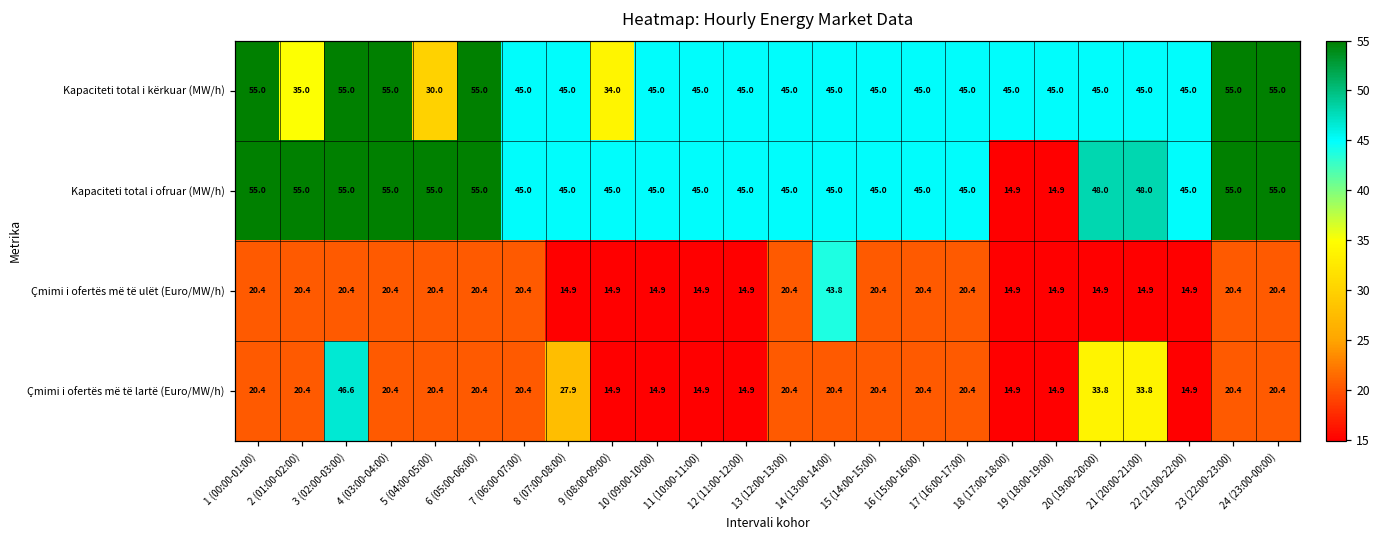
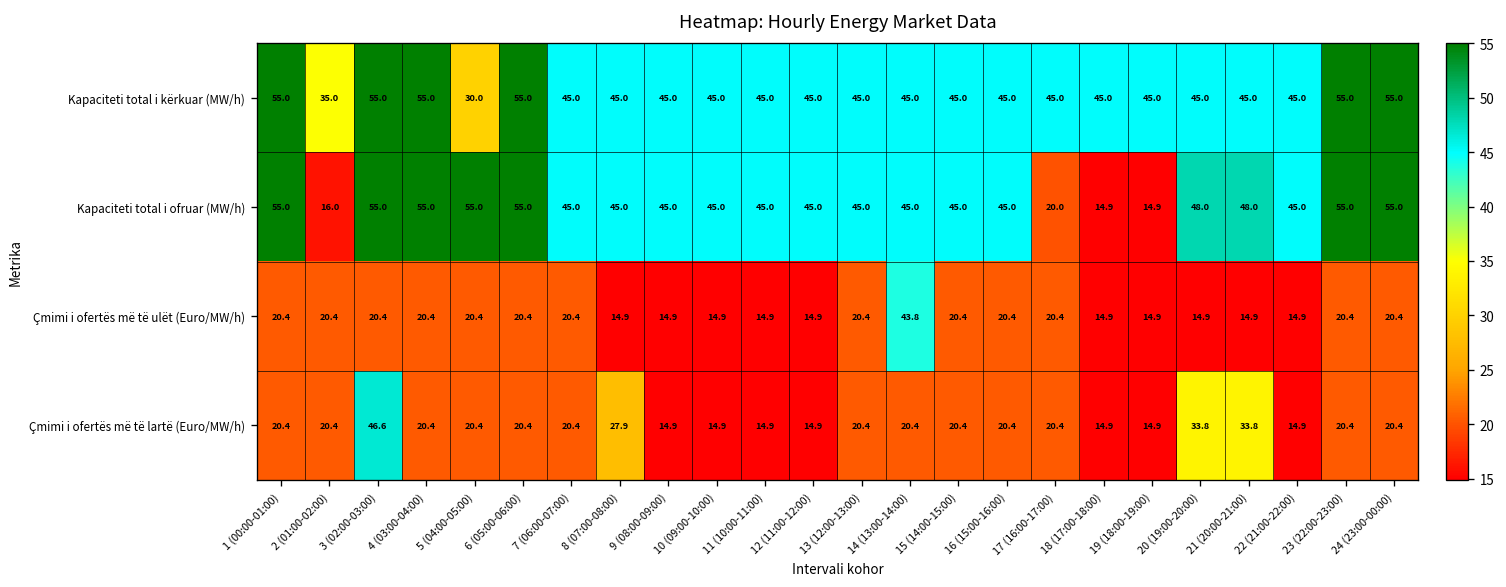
  {
    "Kapaciteti total i kërkuar (MW/h)": {
      "1 (00:00-01:00)": 55.0,
      "2 (01:00-02:00)": 35.0,
      "3 (02:00-03:00)": 55.0,
      "4 (03:00-04:00)": 55.0,
      "5 (04:00-05:00)": 30.0,
      "6 (05:00-06:00)": 55.0,
      "7 (06:00-07:00)": 45.0,
      "8 (07:00-08:00)": 45.0,
-     "9 (08:00-09:00)": 34.0,
+     "9 (08:00-09:00)": 45.0,
      "10 (09:00-10:00)": 45.0,
      "11 (10:00-11:00)": 45.0,
      "12 (11:00-12:00)": 45.0,
      "13 (12:00-13:00)": 45.0,
      "14 (13:00-14:00)": 45.0,
      "15 (14:00-15:00)": 45.0,
      "16 (15:00-16:00)": 45.0,
      "17 (16:00-17:00)": 45.0,
      "18 (17:00-18:00)": 45.0,
      "19 (18:00-19:00)": 45.0,
      "20 (19:00-20:00)": 45.0,
      "21 (20:00-21:00)": 45.0,
      "22 (21:00-22:00)": 45.0,
      "23 (22:00-23:00)": 55.0,
      "24 (23:00-00:00)": 55.0
    },
    "Kapaciteti total i ofruar (MW/h)": {
      "1 (00:00-01:00)": 55.0,
-     "2 (01:00-02:00)": 55.0,
+     "2 (01:00-02:00)": 16.0,
      "3 (02:00-03:00)": 55.0,
      "4 (03:00-04:00)": 55.0,
      "5 (04:00-05:00)": 55.0,
      "6 (05:00-06:00)": 55.0,
      "7 (06:00-07:00)": 45.0,
      "8 (07:00-08:00)": 45.0,
      "9 (08:00-09:00)": 45.0,
      "10 (09:00-10:00)": 45.0,
      "11 (10:00-11:00)": 45.0,
      "12 (11:00-12:00)": 45.0,
      "13 (12:00-13:00)": 45.0,
      "14 (13:00-14:00)": 45.0,
      "15 (14:00-15:00)": 45.0,
      "16 (15:00-16:00)": 45.0,
-     "17 (16:00-17:00)": 45.0,
+     "17 (16:00-17:00)": 20.0,
      "18 (17:00-18:00)": 14.9,
      "19 (18:00-19:00)": 14.9,
      "20 (19:00-20:00)": 48.0,
      "21 (20:00-21:00)": 48.0,
      "22 (21:00-22:00)": 45.0,
      "23 (22:00-23:00)": 55.0,
      "24 (23:00-00:00)": 55.0
    },
    "Çmimi i ofertës më të ulët (Euro/MW/h)": {
      "1 (00:00-01:00)": 20.4,
      "2 (01:00-02:00)": 20.4,
      "3 (02:00-03:00)": 20.4,
      "4 (03:00-04:00)": 20.4,
      "5 (04:00-05:00)": 20.4,
      "6 (05:00-06:00)": 20.4,
      "7 (06:00-07:00)": 20.4,
      "8 (07:00-08:00)": 14.9,
      "9 (08:00-09:00)": 14.9,
      "10 (09:00-10:00)": 14.9,
      "11 (10:00-11:00)": 14.9,
      "12 (11:00-12:00)": 14.9,
      "13 (12:00-13:00)": 20.4,
      "14 (13:00-14:00)": 43.8,
      "15 (14:00-15:00)": 20.4,
      "16 (15:00-16:00)": 20.4,
      "17 (16:00-17:00)": 20.4,
      "18 (17:00-18:00)": 14.9,
      "19 (18:00-19:00)": 14.9,
      "20 (19:00-20:00)": 14.9,
      "21 (20:00-21:00)": 14.9,
      "22 (21:00-22:00)": 14.9,
      "23 (22:00-23:00)": 20.4,
      "24 (23:00-00:00)": 20.4
    },
    "Çmimi i ofertës më të lartë (Euro/MW/h)": {
      "1 (00:00-01:00)": 20.4,
      "2 (01:00-02:00)": 20.4,
      "3 (02:00-03:00)": 46.6,
      "4 (03:00-04:00)": 20.4,
      "5 (04:00-05:00)": 20.4,
      "6 (05:00-06:00)": 20.4,
      "7 (06:00-07:00)": 20.4,
      "8 (07:00-08:00)": 27.9,
      "9 (08:00-09:00)": 14.9,
      "10 (09:00-10:00)": 14.9,
      "11 (10:00-11:00)": 14.9,
      "12 (11:00-12:00)": 14.9,
      "13 (12:00-13:00)": 20.4,
      "14 (13:00-14:00)": 20.4,
      "15 (14:00-15:00)": 20.4,
      "16 (15:00-16:00)": 20.4,
      "17 (16:00-17:00)": 20.4,
      "18 (17:00-18:00)": 14.9,
      "19 (18:00-19:00)": 14.9,
      "20 (19:00-20:00)": 33.8,
      "21 (20:00-21:00)": 33.8,
      "22 (21:00-22:00)": 14.9,
      "23 (22:00-23:00)": 20.4,
      "24 (23:00-00:00)": 20.4
    }
  }
